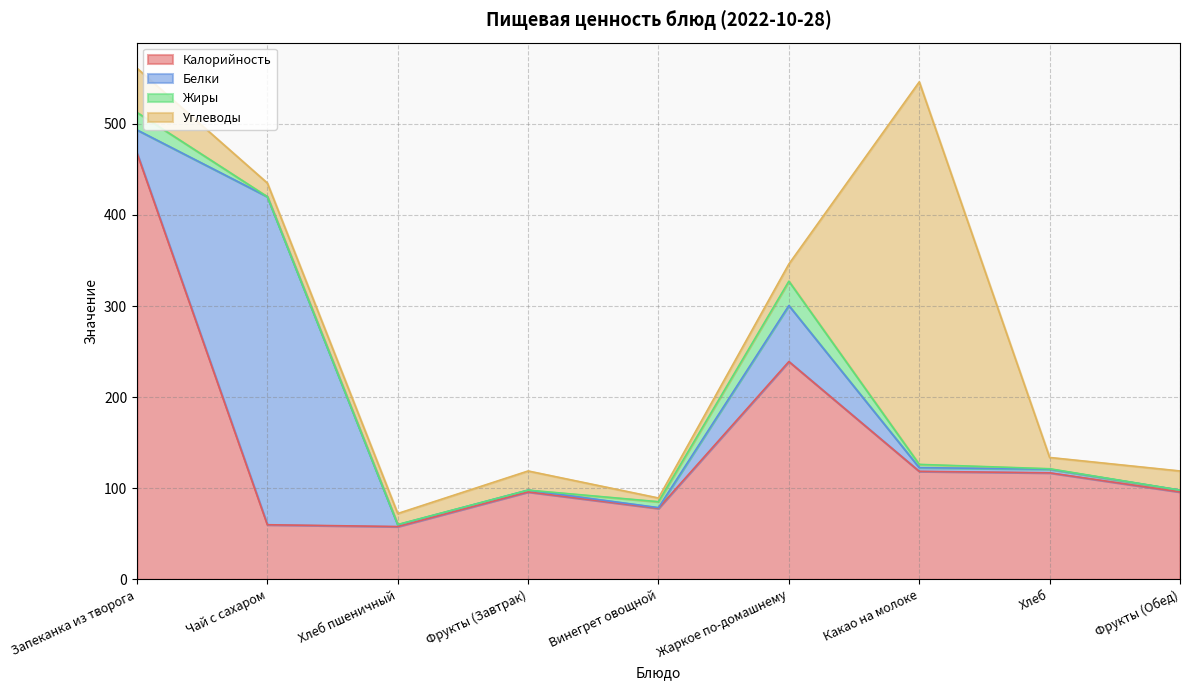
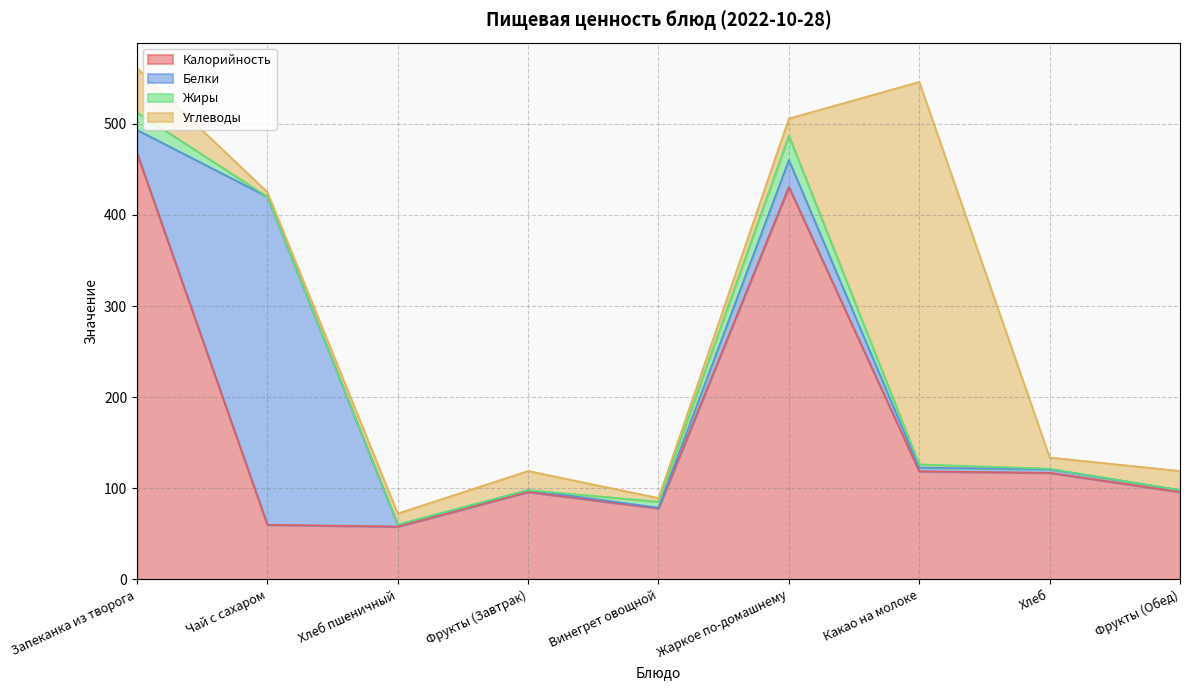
  {
    "Калорийность": {
      "Запеканка из творога": 470,
      "Чай с сахаром": 60,
-     "Жаркое по-домашнему": 240,
+     "Жаркое по-домашнему": 430,
      "Какао на молоке": 120,
      "Хлеб": 120
    },
    "Белки": {
      "Запеканка из творога": 30,
-     "Жаркое по-домашнему": 60,
+     "Жаркое по-домашнему": 30,
      "Какао на молоке": 0
    },
    "Жиры": {
      "Запеканка из творога": 20,
      "Винегрет овощной": 10,
      "Жаркое по-домашнему": 30,
      "Какао на молоке": 0
    },
    "Углеводы": {
      "Запеканка из творога": 50,
-     "Чай с сахаром": 20,
+     "Чай с сахаром": 10,
      "Хлеб пшеничный": 10,
      "Фрукты (Завтрак)": 20,
      "Винегрет овощной": 0,
      "Жаркое по-домашнему": 20,
      "Какао на молоке": 420,
      "Хлеб": 10,
      "Фрукты (Обед)": 20
    }
  }
